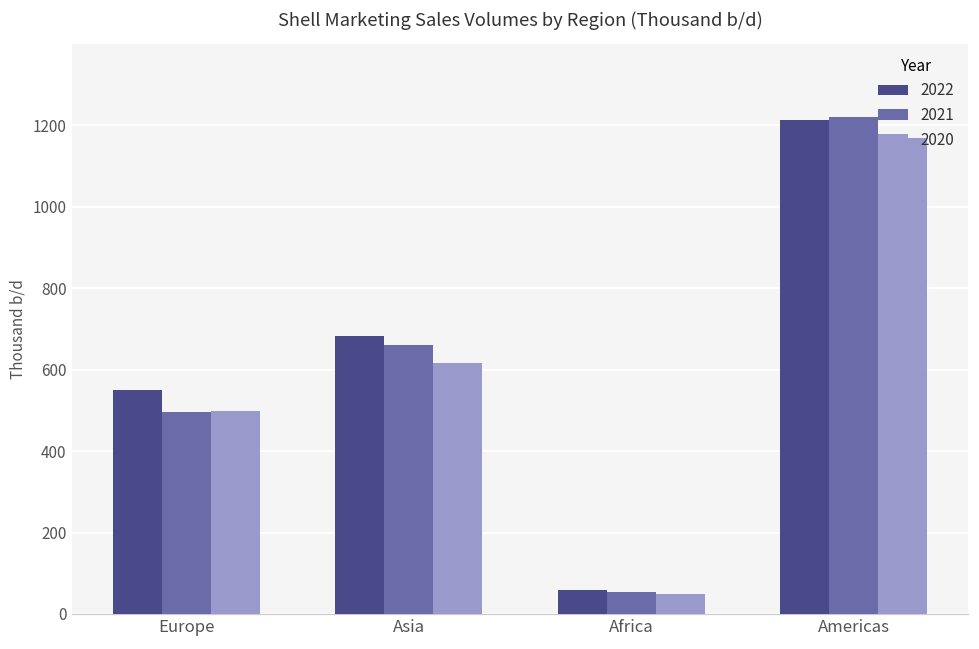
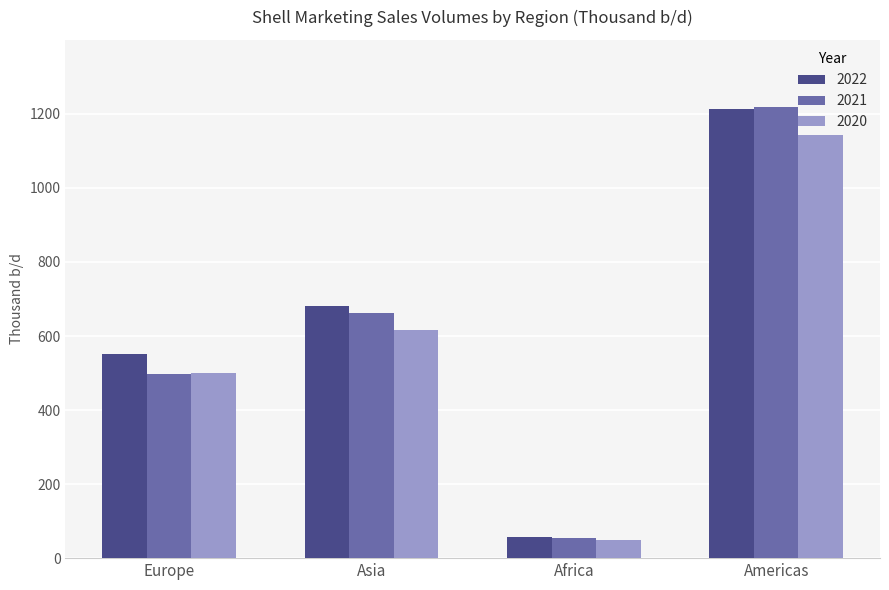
  {
    "2020": {
      "Europe": 500,
      "Asia": 620,
      "Africa": 50,
-     "Americas": 1170
+     "Americas": 1140
    }
  }
